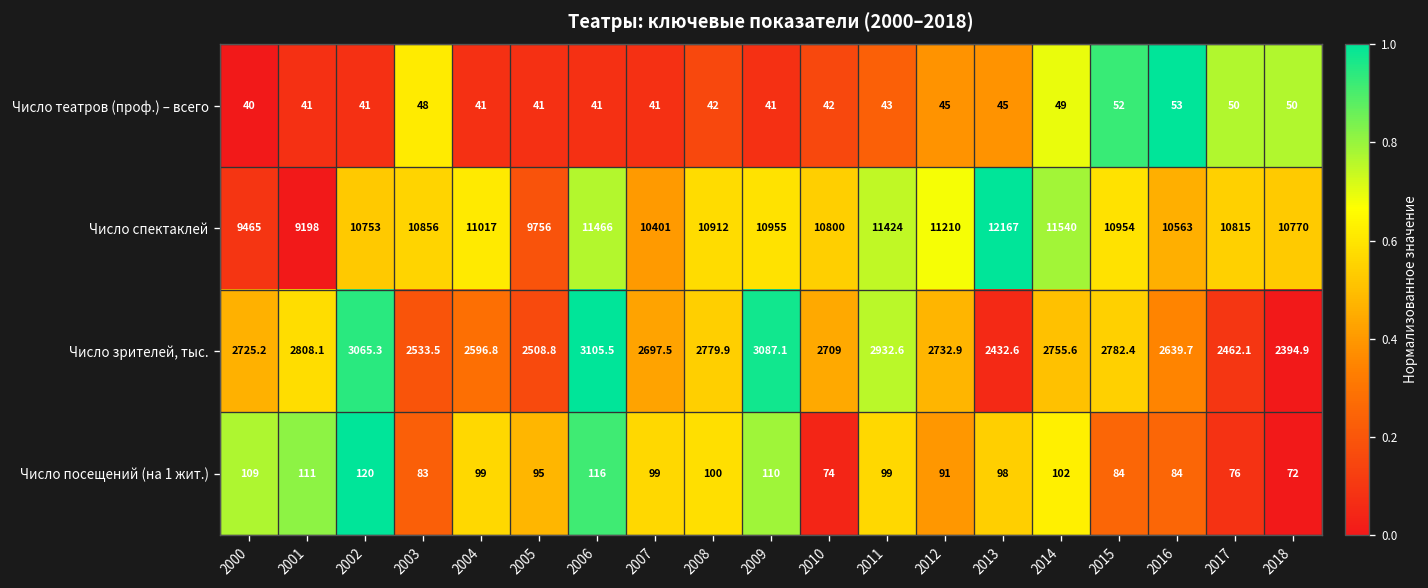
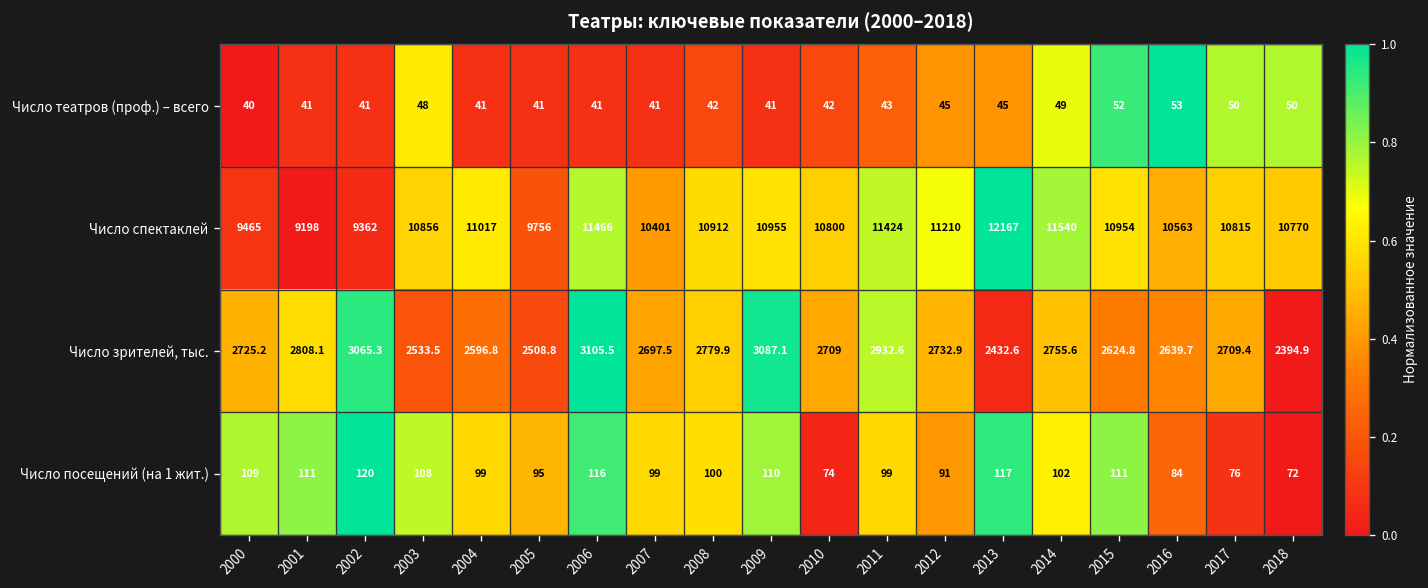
  {
    "Число театров (проф.) – всего": {
      "2000": 40,
      "2001": 41,
      "2002": 41,
      "2003": 48,
      "2004": 41,
      "2005": 41,
      "2006": 41,
      "2007": 41,
      "2008": 42,
      "2009": 41,
      "2010": 42,
      "2011": 43,
      "2012": 45,
      "2013": 45,
      "2014": 49,
      "2015": 52,
      "2016": 53,
      "2017": 50,
      "2018": 50
    },
    "Число спектаклей": {
      "2000": 9465,
      "2001": 9198,
-     "2002": 10753,
+     "2002": 9362,
      "2003": 10856,
      "2004": 11017,
      "2005": 9756,
      "2006": 11466,
      "2007": 10401,
      "2008": 10912,
      "2009": 10955,
      "2010": 10800,
      "2011": 11424,
      "2012": 11210,
      "2013": 12167,
      "2014": 11540,
      "2015": 10954,
      "2016": 10563,
      "2017": 10815,
      "2018": 10770
    },
    "Число зрителей, тыс.": {
      "2000": 2725.2,
      "2001": 2808.1,
      "2002": 3065.3,
      "2003": 2533.5,
      "2004": 2596.8,
      "2005": 2508.8,
      "2006": 3105.5,
      "2007": 2697.5,
      "2008": 2779.9,
      "2009": 3087.1,
      "2010": 2709,
      "2011": 2932.6,
      "2012": 2732.9,
      "2013": 2432.6,
      "2014": 2755.6,
-     "2015": 2782.4,
+     "2015": 2624.8,
      "2016": 2639.7,
-     "2017": 2462.1,
+     "2017": 2709.4,
      "2018": 2394.9
    },
    "Число посещений (на 1 жит.)": {
      "2000": 109,
      "2001": 111,
      "2002": 120,
-     "2003": 83,
+     "2003": 108,
      "2004": 99,
      "2005": 95,
      "2006": 116,
      "2007": 99,
      "2008": 100,
      "2009": 110,
      "2010": 74,
      "2011": 99,
      "2012": 91,
-     "2013": 98,
+     "2013": 117,
      "2014": 102,
-     "2015": 84,
+     "2015": 111,
      "2016": 84,
      "2017": 76,
      "2018": 72
    }
  }
